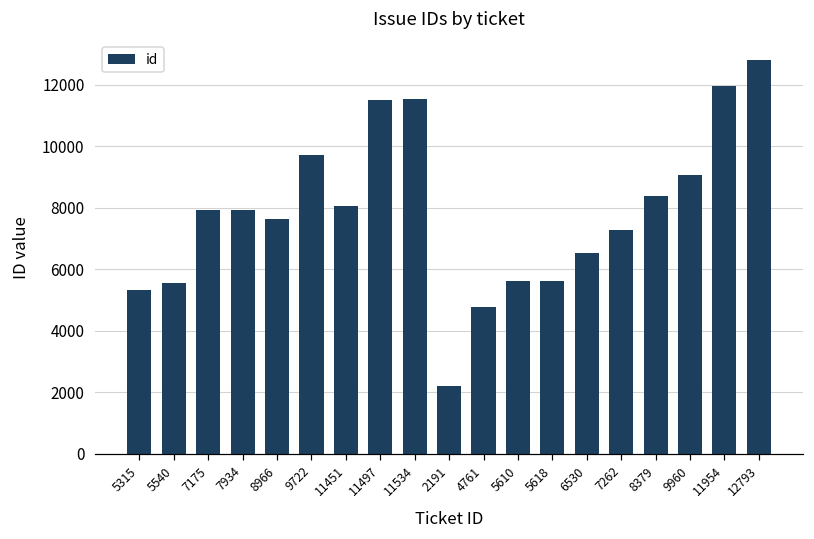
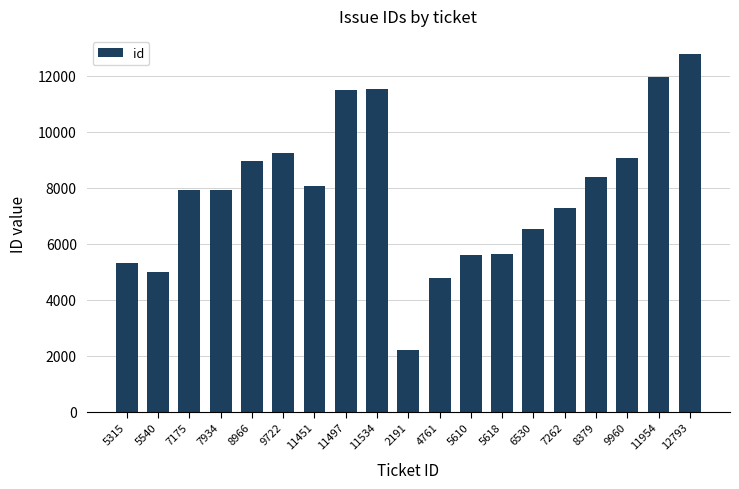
  {
    "5315": 5300,
-   "5540": 5500,
+   "5540": 5000,
    "7175": 7900,
    "7934": 7900,
-   "8966": 7600,
-   "9722": 9700,
+   "8966": 9000,
+   "9722": 9300,
    "11451": 8100,
    "11497": 11500,
    "11534": 11500,
    "2191": 2200,
    "4761": 4800,
    "5610": 5600,
    "5618": 5600,
    "6530": 6500,
    "7262": 7300,
    "8379": 8400,
    "9960": 9100,
    "11954": 12000,
    "12793": 12800
  }
